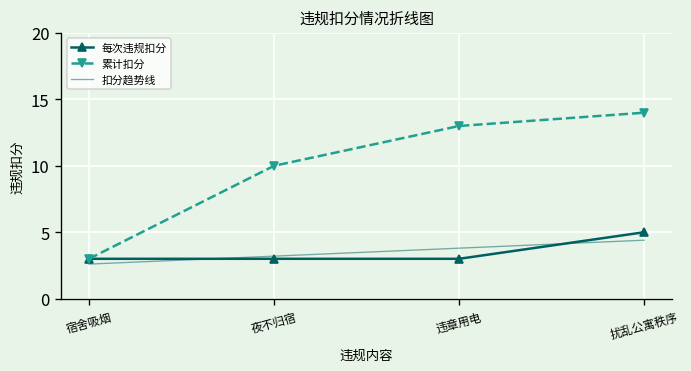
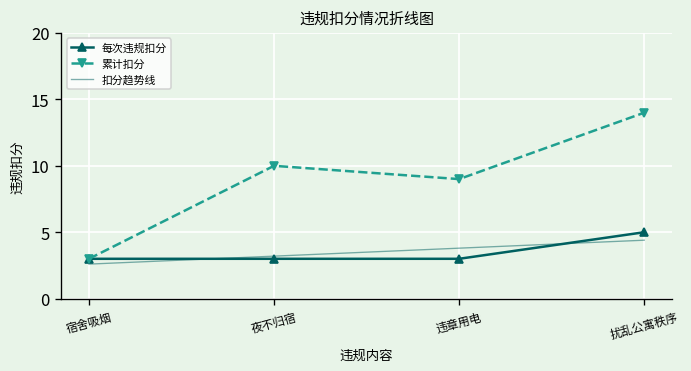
  {
    "累计扣分": {
      "夜不归宿": 10,
-     "违章用电": 13,
+     "违章用电": 9,
      "扰乱公寓秩序": 14
    }
  }
